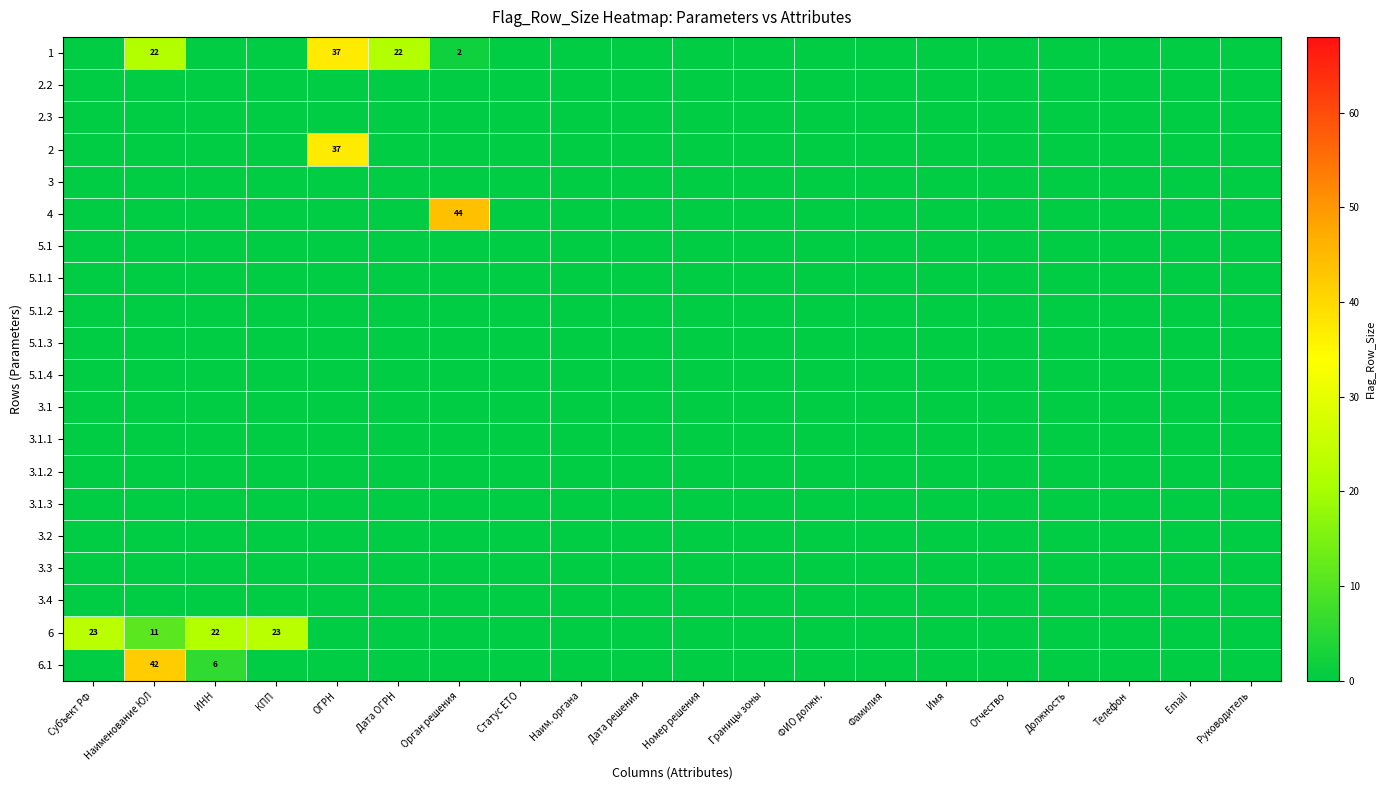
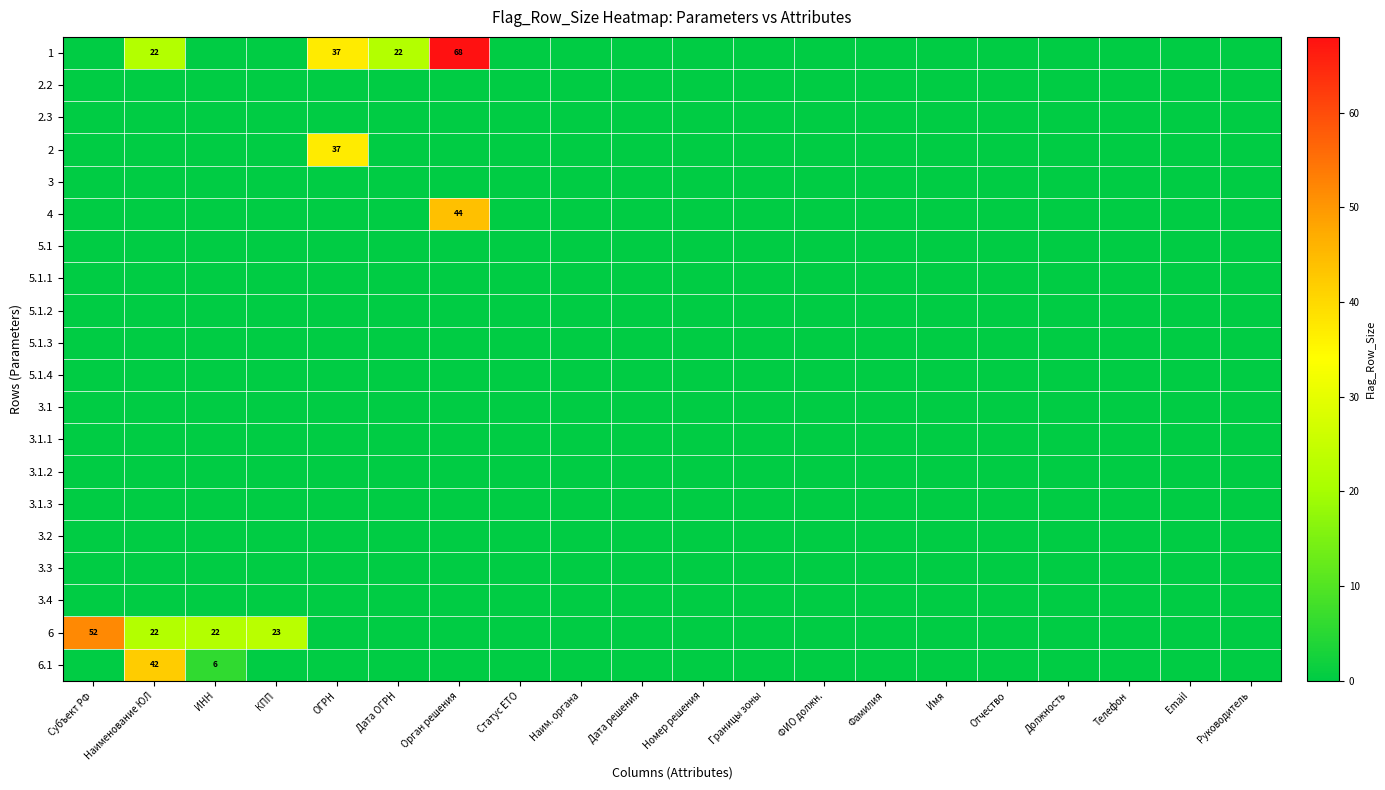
  {
    "1": {
      "Наименование ЮЛ": 22,
      "ОГРН": 37,
      "Дата ОГРН": 22,
-     "Орган решения": 2
+     "Орган решения": 68
    },
    "2": {
      "ОГРН": 37
    },
    "4": {
      "Орган решения": 44
    },
    "6": {
-     "Субъект РФ": 23,
-     "Наименование ЮЛ": 11,
+     "Субъект РФ": 52,
+     "Наименование ЮЛ": 22,
      "ИНН": 22,
      "КПП": 23
    },
    "6.1": {
      "Наименование ЮЛ": 42,
      "ИНН": 6
    }
  }
